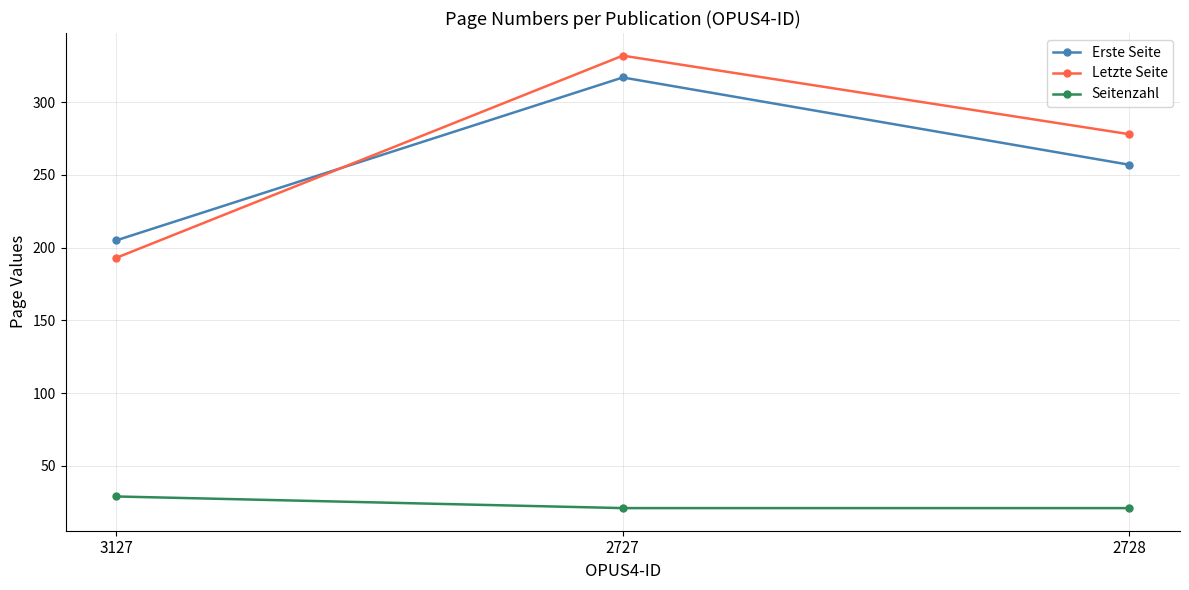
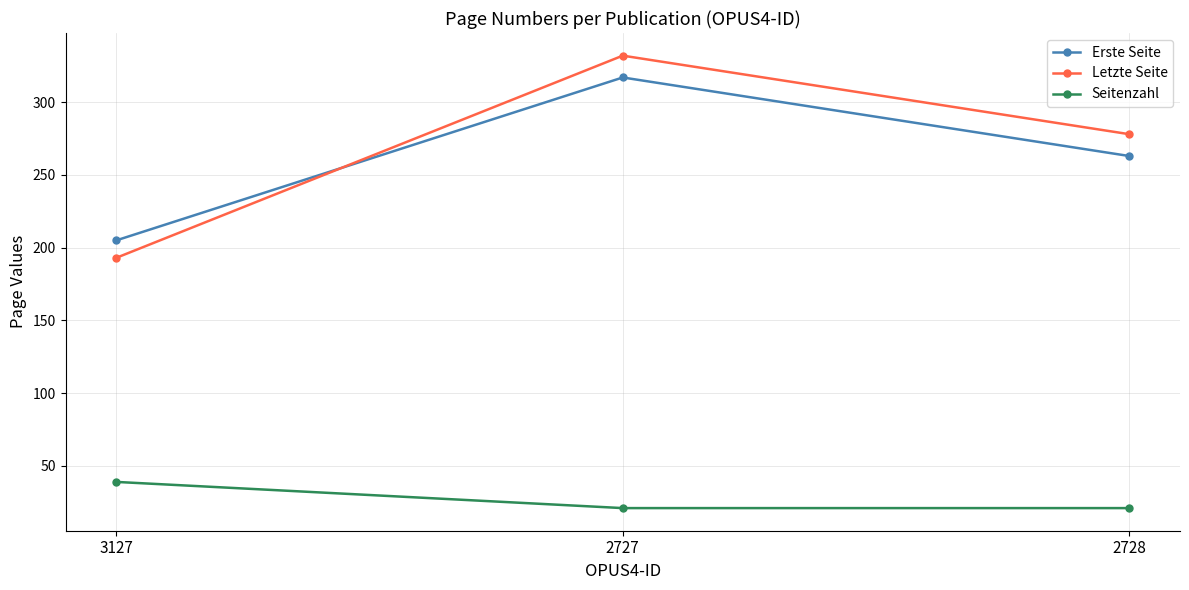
  {
    "Erste Seite": {
      "3127": 205,
      "2727": 317,
-     "2728": 257
+     "2728": 263
    },
    "Letzte Seite": {
      "3127": 193,
      "2727": 332,
      "2728": 278
    },
    "Seitenzahl": {
-     "3127": 29,
+     "3127": 39,
      "2727": 21,
      "2728": 21
    }
  }
